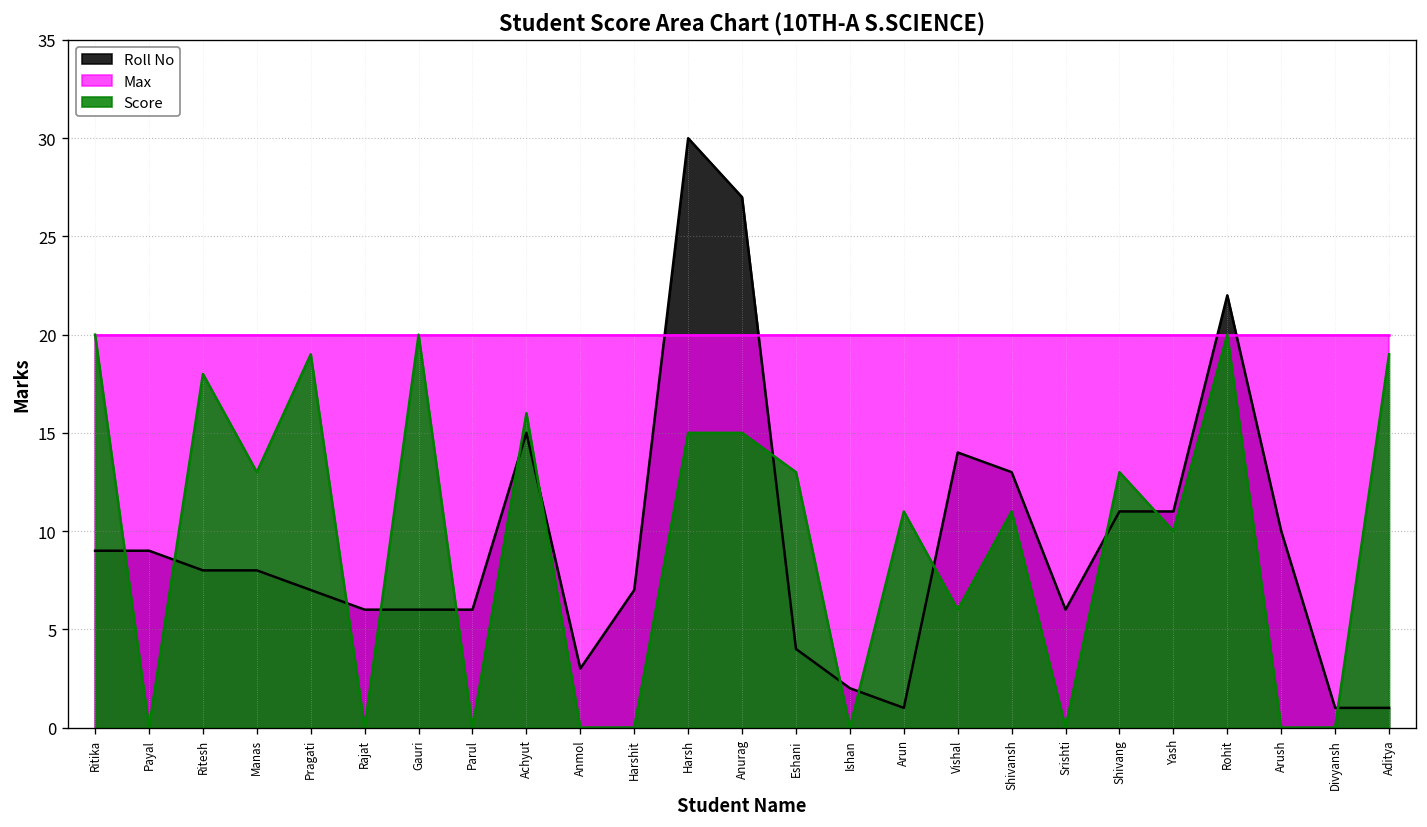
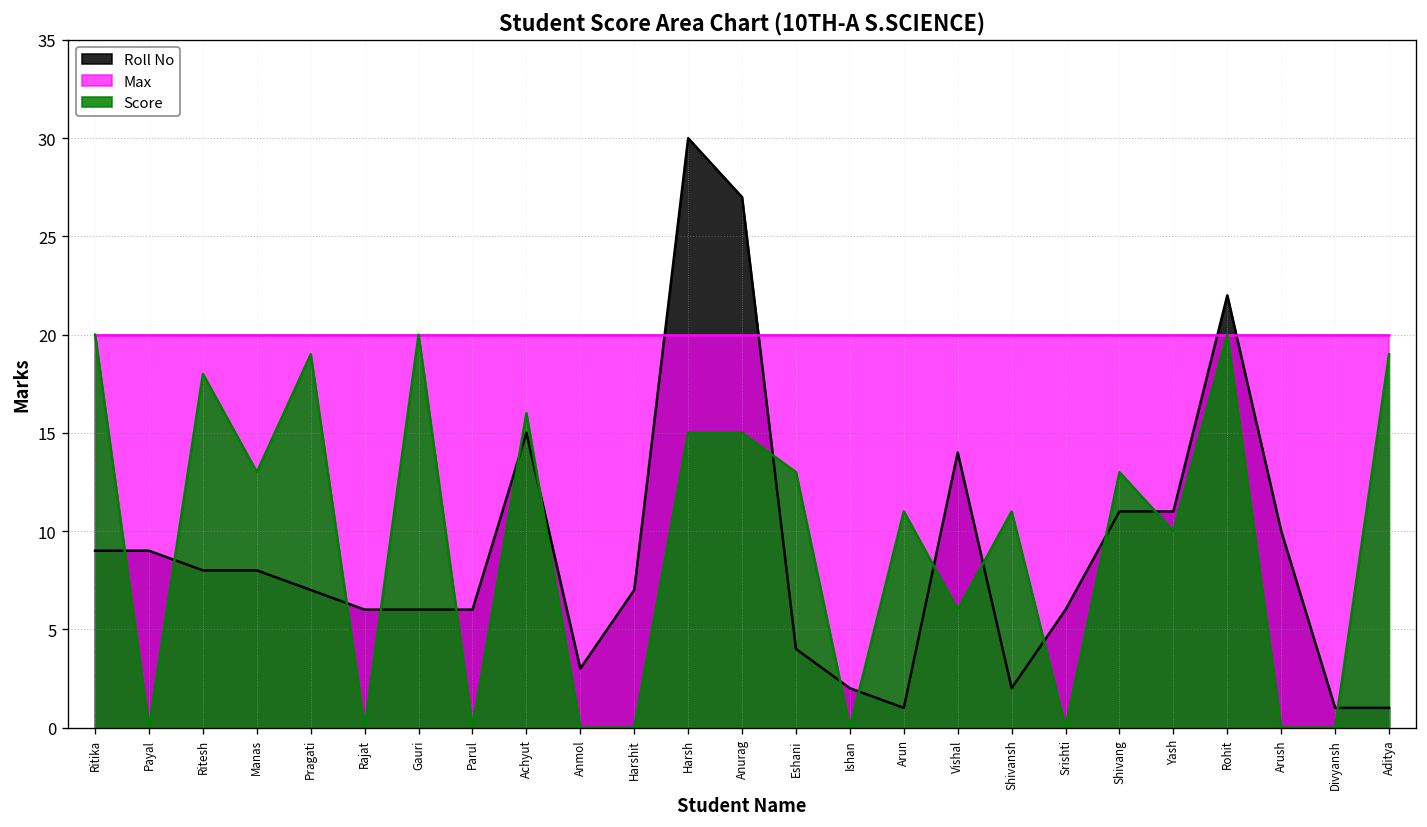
  {
    "Roll No": {
      "Ritika": 9,
      "Payal": 9,
      "Ritesh": 8,
      "Manas": 8,
      "Pragati": 7,
      "Rajat": 6,
      "Gauri": 6,
      "Parul": 6,
      "Achyut": 15,
      "Anmol": 3,
      "Harshit": 7,
      "Harsh": 30,
      "Anurag": 27,
      "Eshani": 4,
      "Ishan": 2,
      "Arun": 1,
      "Vishal": 14,
-     "Shivansh": 13,
+     "Shivansh": 2,
      "Srishti": 6,
      "Shivang": 11,
      "Yash": 11,
      "Rohit": 22,
      "Arush": 10,
      "Divyansh": 1,
      "Aditya": 1
    },
    "Max": {
      "Payal": 20,
      "Ritesh": 20,
      "Manas": 20,
      "Pragati": 20,
      "Rajat": 20,
      "Parul": 20,
      "Achyut": 20,
      "Anmol": 20,
      "Harshit": 20,
      "Harsh": 20,
      "Anurag": 20,
      "Eshani": 20,
      "Ishan": 20,
      "Arun": 20,
      "Vishal": 20,
      "Shivansh": 20,
      "Srishti": 20,
      "Shivang": 20,
      "Yash": 20,
      "Arush": 20,
      "Divyansh": 20,
      "Aditya": 20
    },
    "Score": {
      "Payal": 0,
      "Ritesh": 18,
      "Manas": 13,
      "Pragati": 19,
      "Rajat": 0,
      "Parul": 0,
      "Achyut": 16,
      "Anmol": 0,
      "Harshit": 0,
      "Harsh": 15,
      "Anurag": 15,
      "Eshani": 13,
      "Ishan": 0,
      "Arun": 11,
      "Vishal": 6,
      "Shivansh": 11,
      "Srishti": 0,
      "Shivang": 13,
      "Yash": 10,
      "Arush": 0,
      "Divyansh": 0,
      "Aditya": 19
    }
  }
